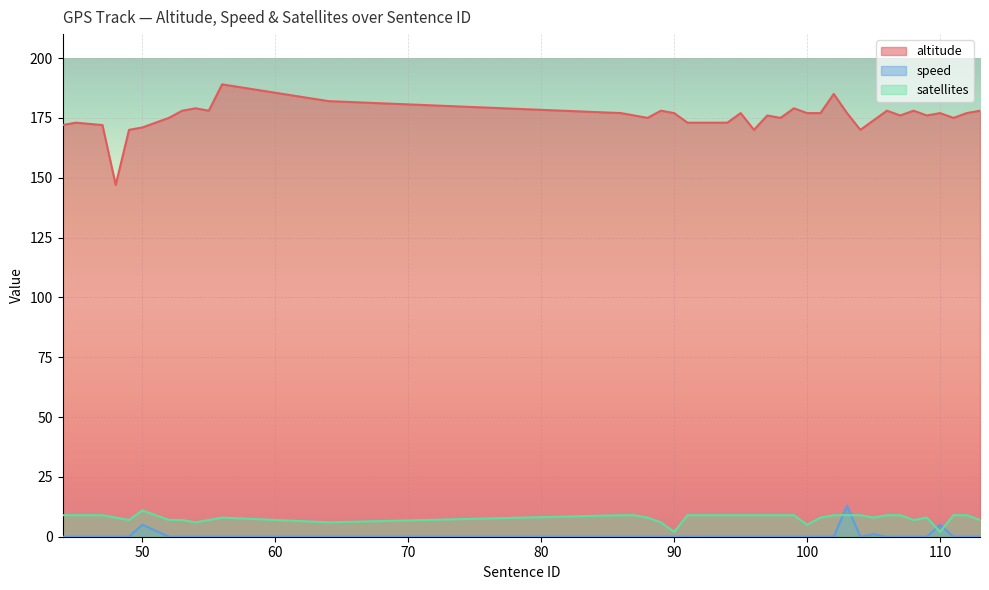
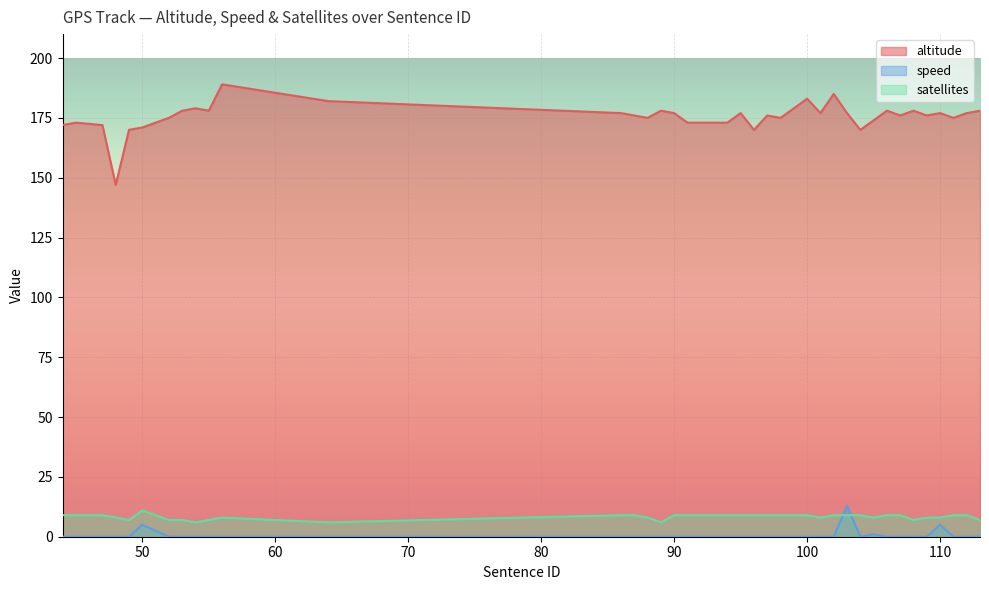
  {
    "altitude": {
      "50": 171,
      "90": 177,
-     "100": 177,
+     "100": 183,
      "110": 177
    },
    "speed": {
      "50": 5,
      "90": 0,
      "100": 0,
      "110": 5
    },
    "satellites": {
      "50": 11,
-     "90": 2,
-     "100": 5,
-     "110": 2
+     "90": 9,
+     "100": 9,
+     "110": 8
    }
  }
